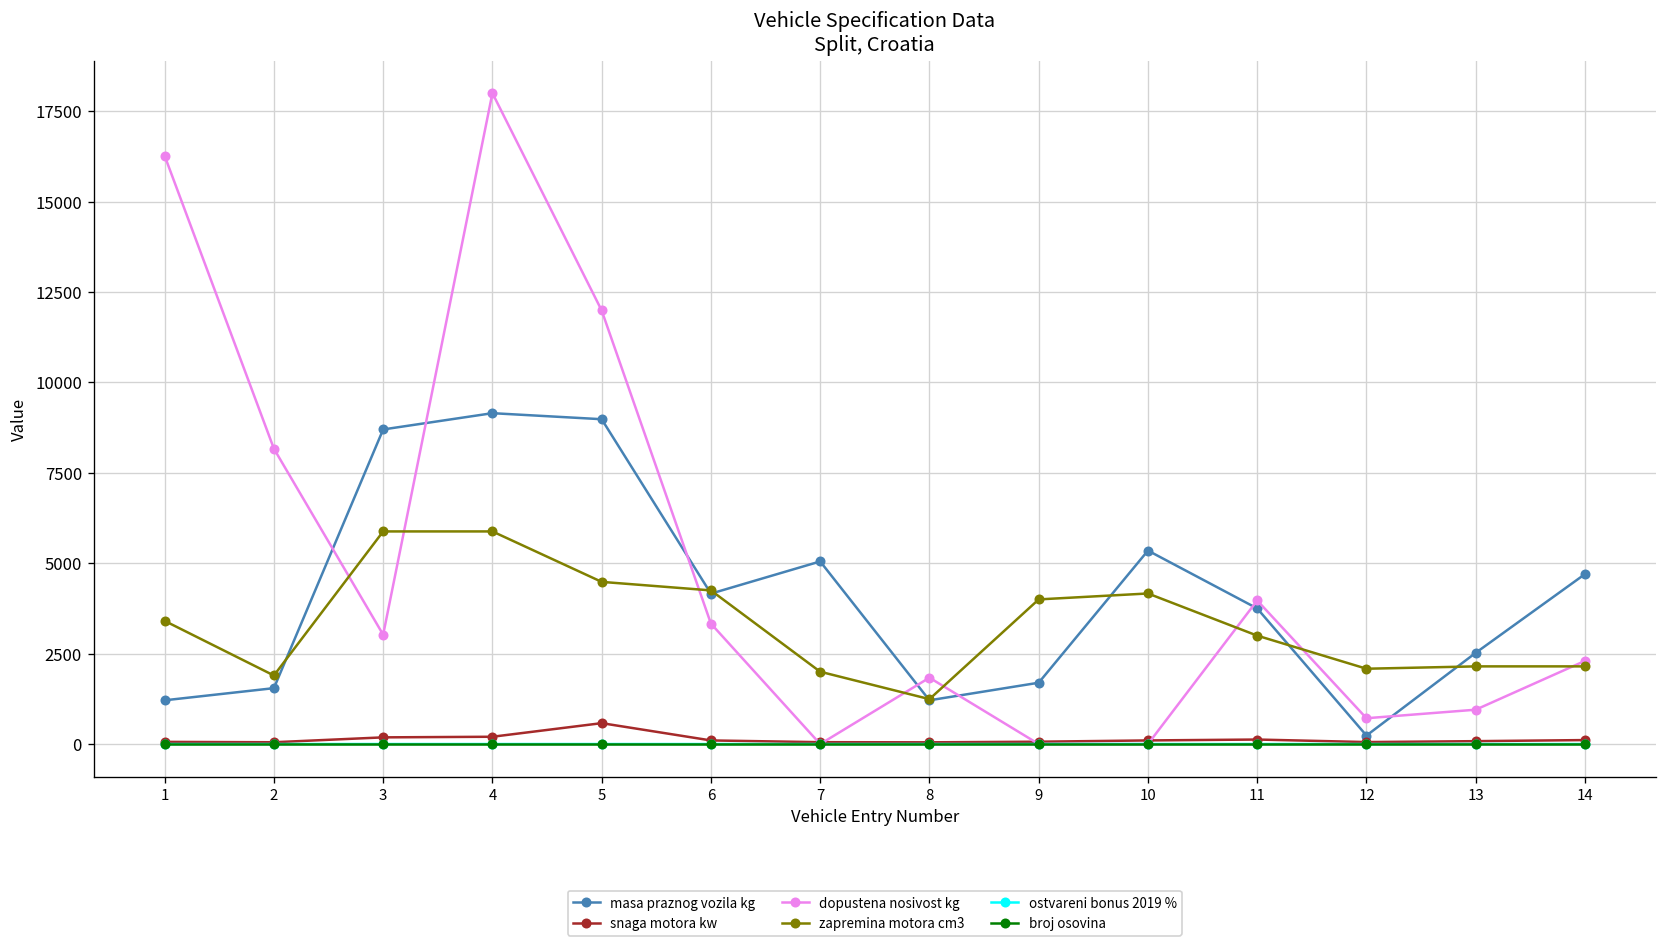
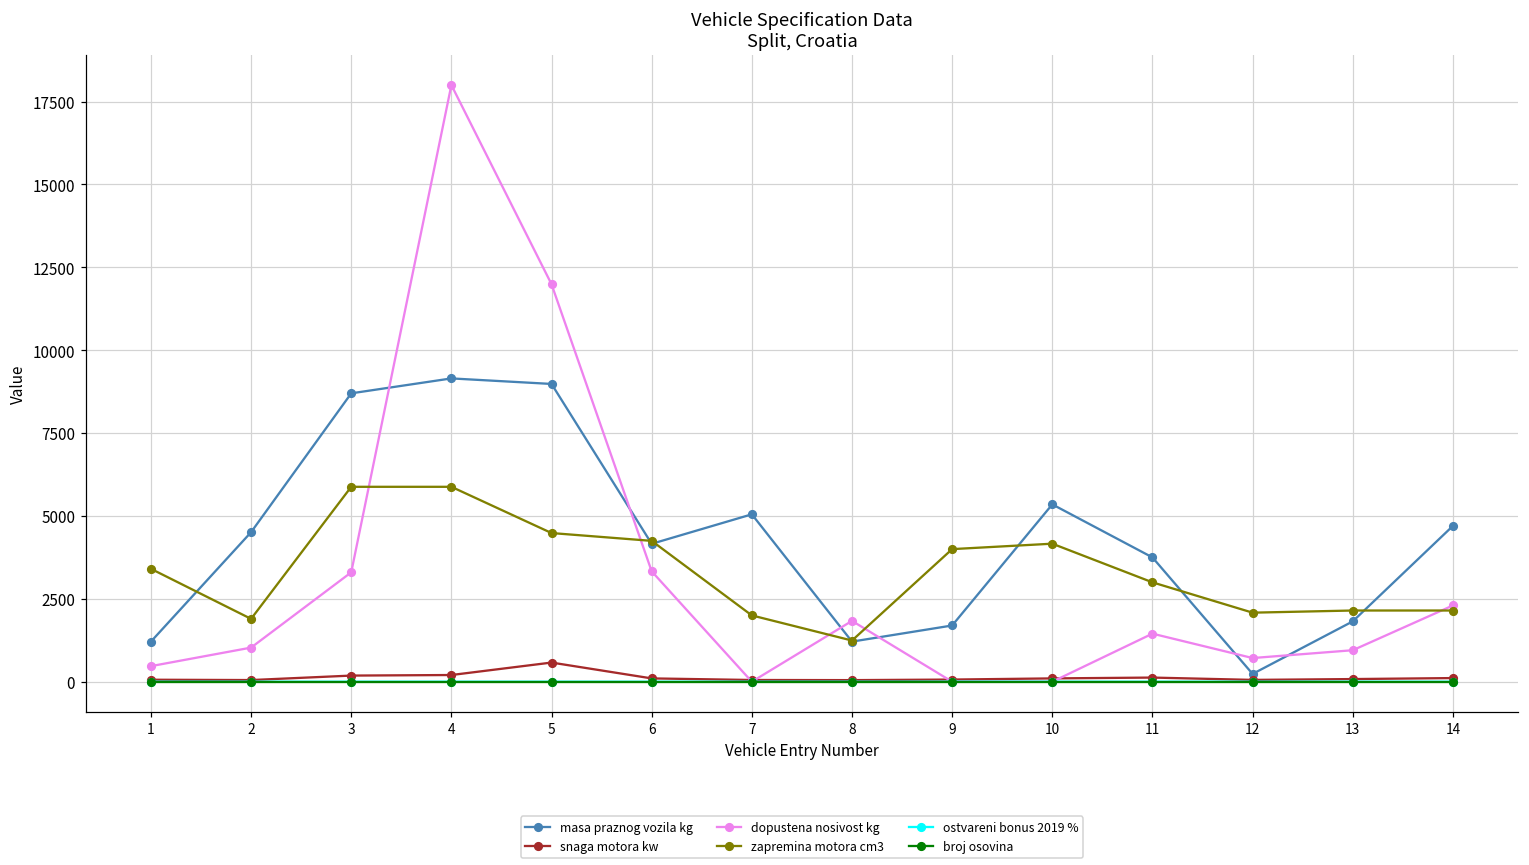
  {
    "masa praznog vozila kg": {
      "1": 1200,
-     "2": 1500,
+     "2": 4500,
      "3": 8700,
      "4": 9200,
      "5": 9000,
      "6": 4200,
      "7": 5100,
      "9": 1700,
      "10": 5400,
      "11": 3800,
      "12": 200,
-     "13": 2500,
+     "13": 1800,
      "14": 4700
    },
    "snaga motora kw": {
      "3": 200,
      "4": 200,
      "5": 600,
      "6": 100,
      "10": 100,
      "11": 100,
      "14": 100
    },
    "dopustena nosivost kg": {
-     "1": 16300,
-     "2": 8200,
-     "3": 3000,
+     "1": 500,
+     "2": 1000,
+     "3": 3300,
      "4": 18000,
      "5": 12000,
      "6": 3300,
      "8": 1800,
-     "11": 4000,
+     "11": 1500,
      "12": 700,
      "13": 1000,
      "14": 2300
    },
    "zapremina motora cm3": {
      "1": 3400,
      "2": 1900,
      "3": 5900,
      "4": 5900,
      "5": 4500,
      "6": 4200,
      "7": 2000,
      "9": 4000,
      "10": 4200,
      "11": 3000,
      "12": 2100,
      "13": 2100,
      "14": 2100
    },
    "broj osovina": {
      "3": 0,
      "4": 0,
      "5": 0,
      "6": 0,
      "11": 0,
      "14": 0
    }
  }
